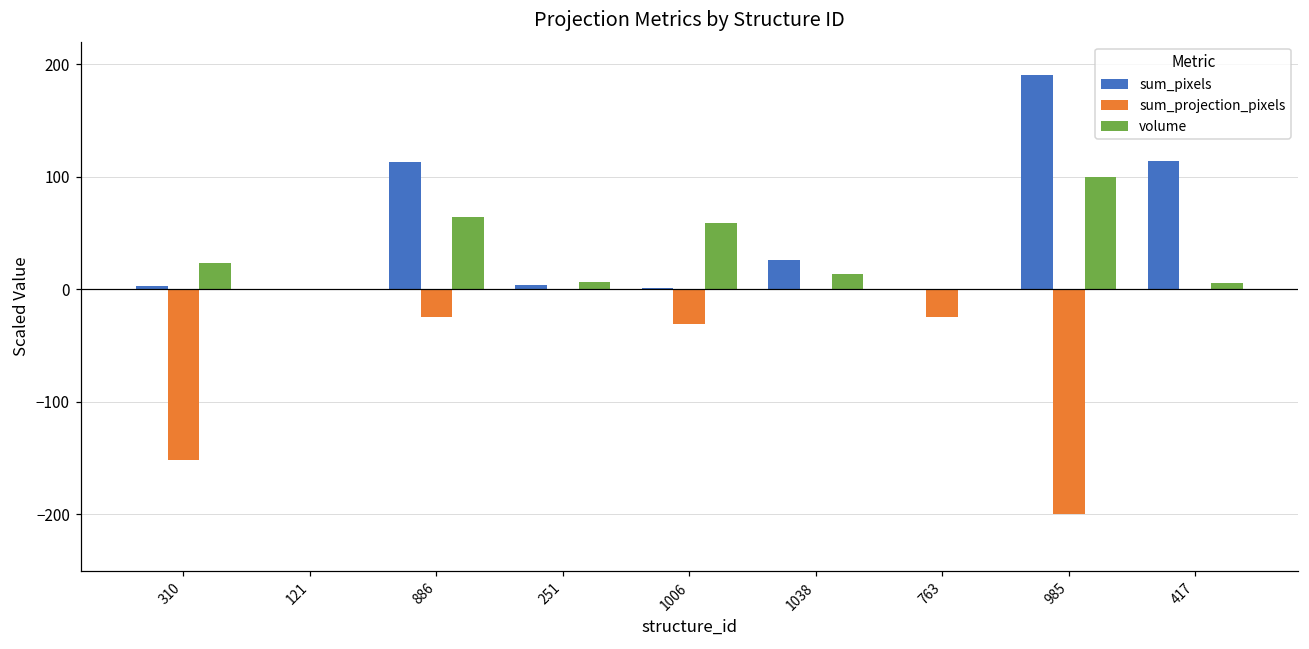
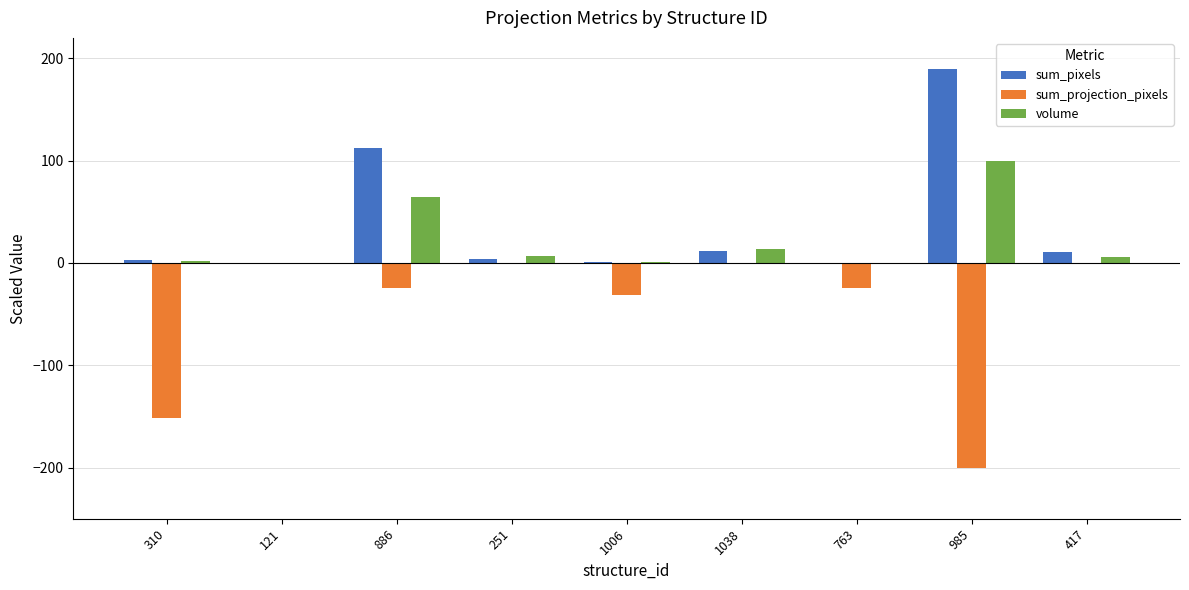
  {
    "sum_pixels": {
      "310": 3,
      "886": 113,
      "251": 4,
-     "1038": 26,
+     "1038": 12,
      "985": 190,
-     "417": 114
+     "417": 11
    },
    "sum_projection_pixels": {
      "310": -151,
      "121": 0,
      "886": -24,
      "1006": -31,
      "1038": 0,
      "763": -25,
      "985": -200
    },
    "volume": {
-     "310": 24,
+     "310": 1,
      "886": 64,
      "251": 7,
-     "1006": 59,
+     "1006": 1,
      "1038": 14,
      "985": 100,
      "417": 6
    }
  }
